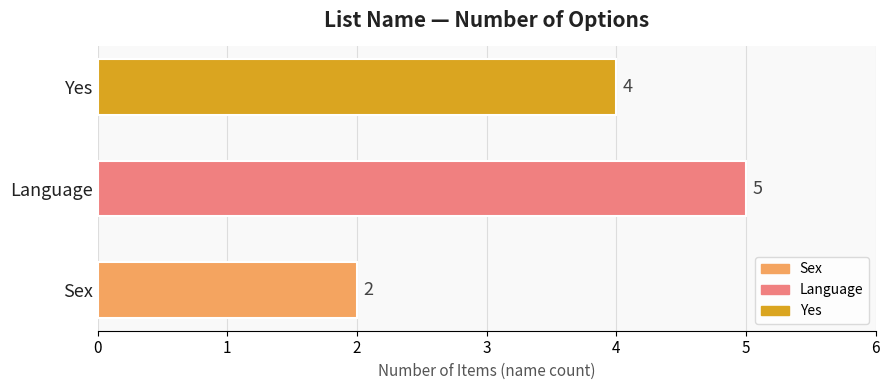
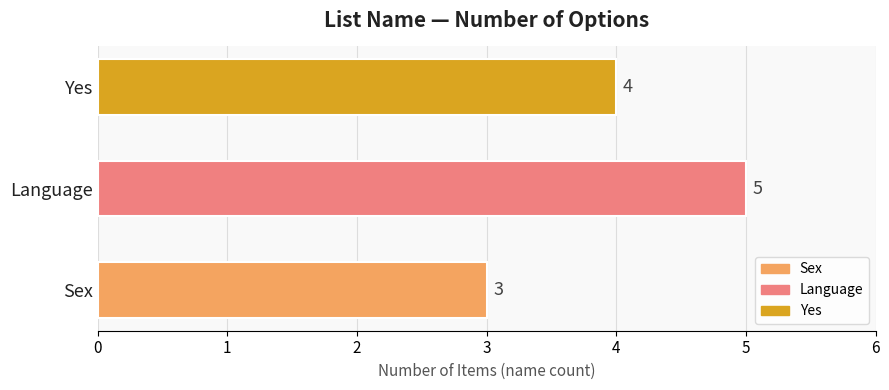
  {
    "Yes": 4,
    "Language": 5,
-   "Sex": 2
+   "Sex": 3
  }
